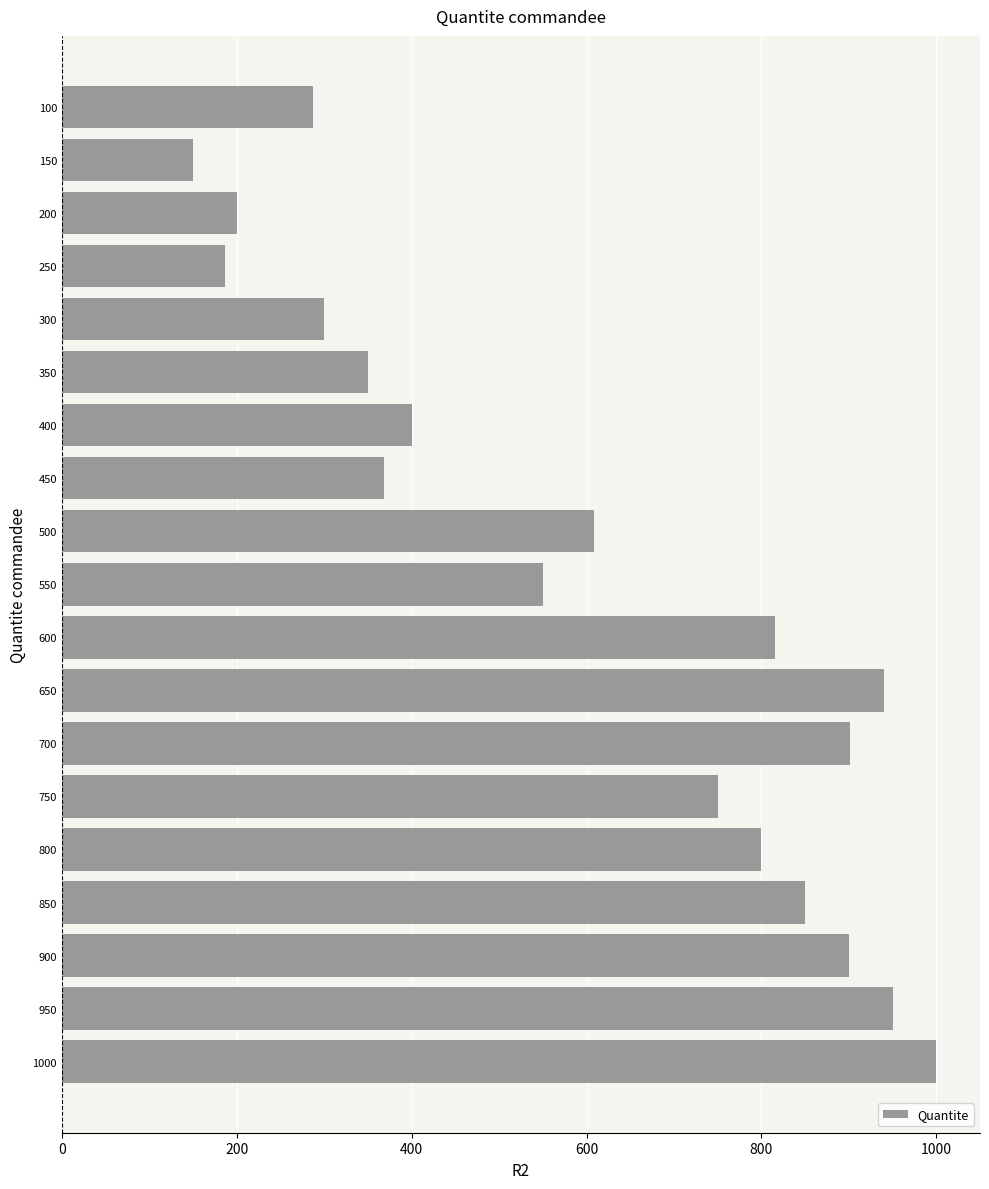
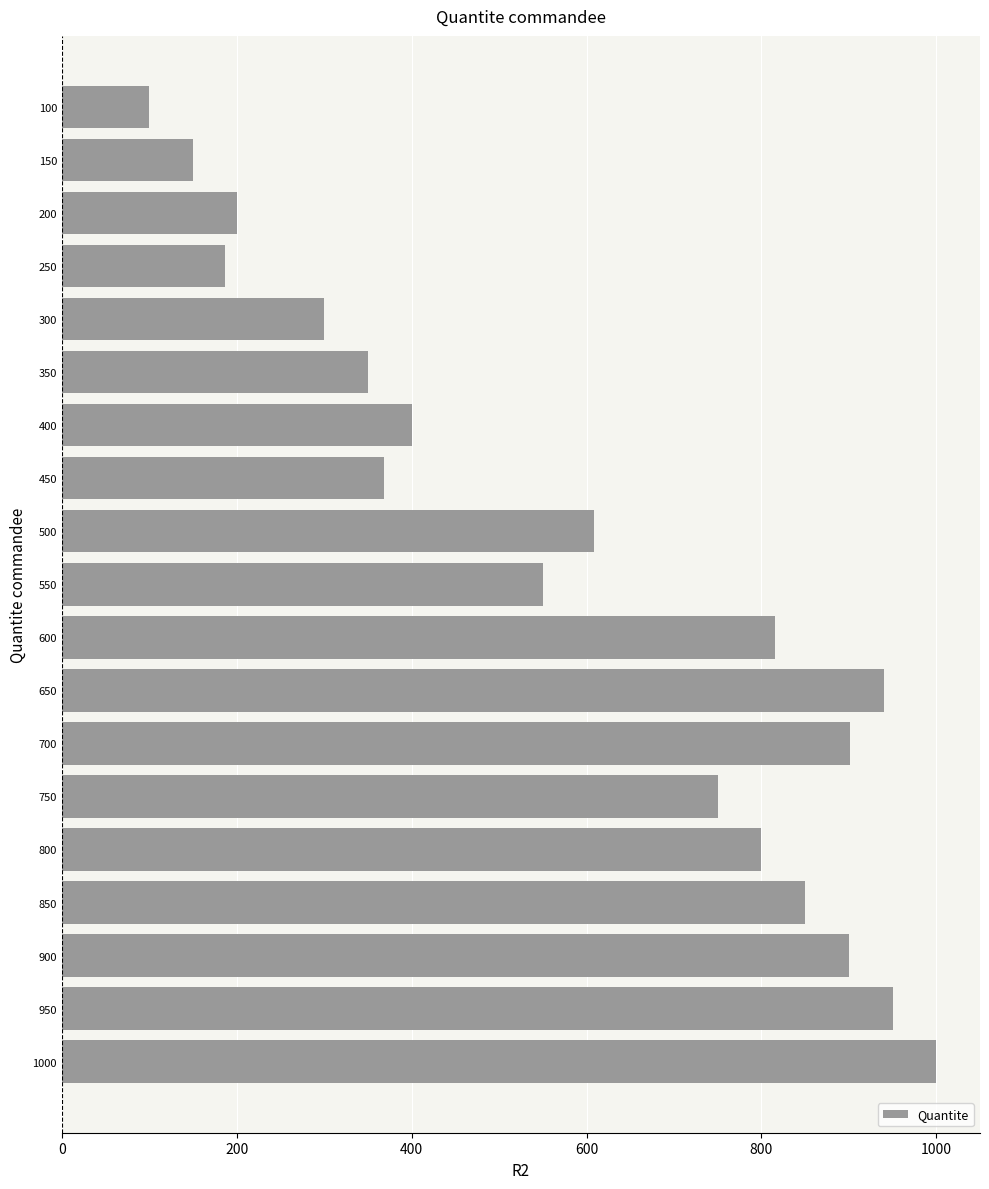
  {
-   "100": 290,
+   "100": 100,
    "150": 150,
    "200": 200,
    "250": 190,
    "300": 300,
    "350": 350,
    "400": 400,
    "450": 370,
    "500": 610,
    "550": 550,
    "600": 820,
    "650": 940,
    "700": 900,
    "750": 750,
    "800": 800,
    "850": 850,
    "900": 900,
    "950": 950,
    "1000": 1000
  }
